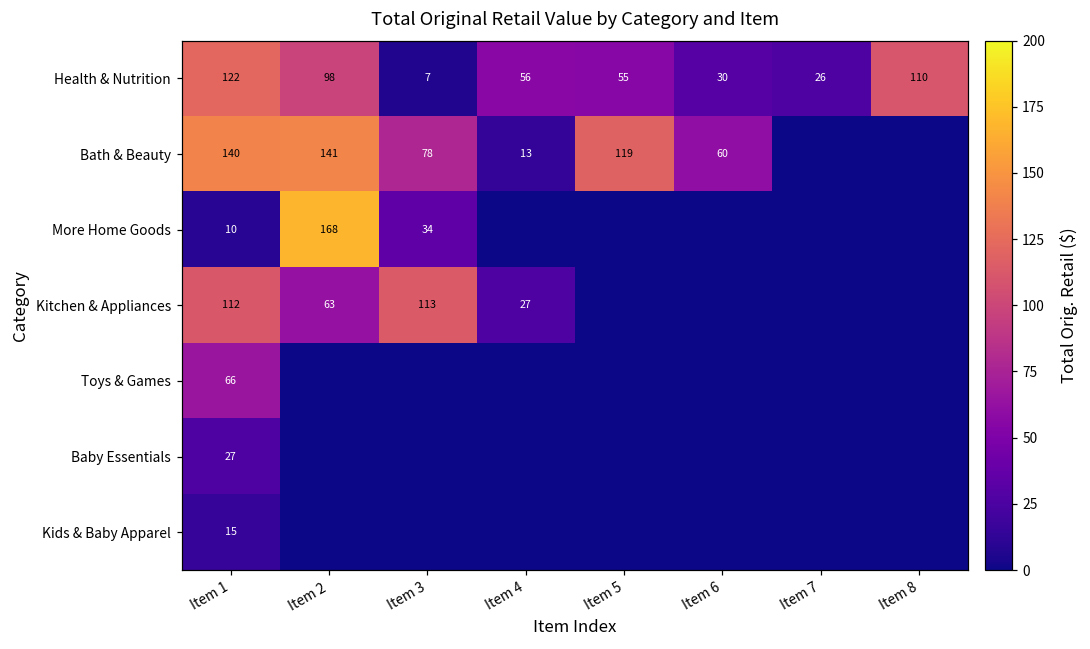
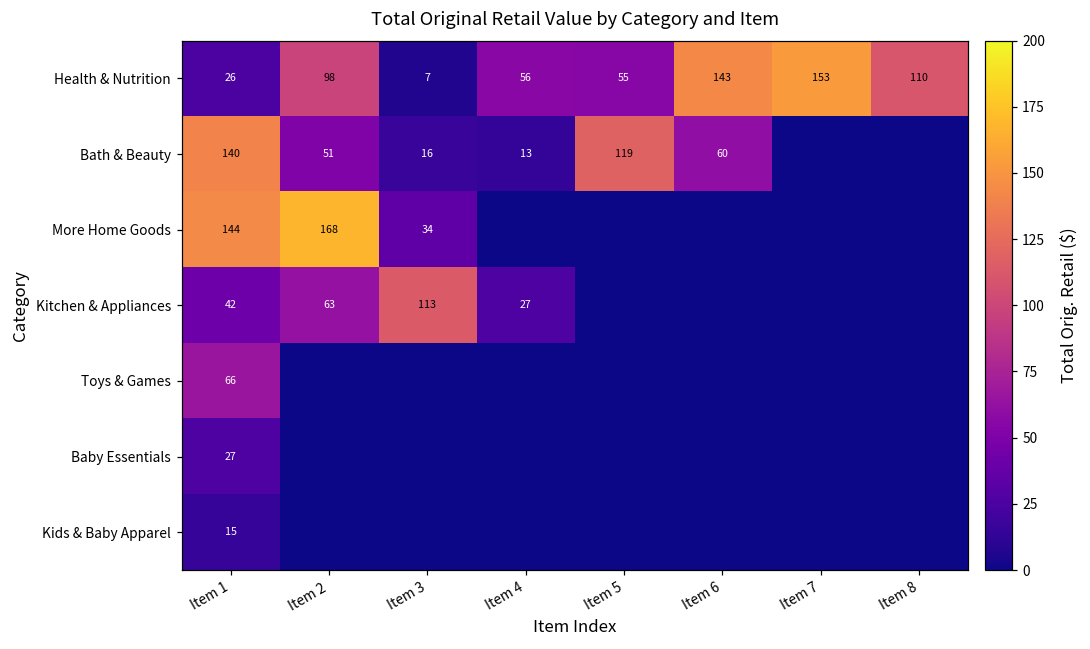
  {
    "Health & Nutrition": {
-     "Item 1": 122,
+     "Item 1": 26,
      "Item 2": 98,
      "Item 3": 7,
      "Item 4": 56,
      "Item 5": 55,
-     "Item 6": 30,
-     "Item 7": 26,
+     "Item 6": 143,
+     "Item 7": 153,
      "Item 8": 110
    },
    "Bath & Beauty": {
      "Item 1": 140,
-     "Item 2": 141,
-     "Item 3": 78,
+     "Item 2": 51,
+     "Item 3": 16,
      "Item 4": 13,
      "Item 5": 119,
      "Item 6": 60
    },
    "More Home Goods": {
-     "Item 1": 10,
+     "Item 1": 144,
      "Item 2": 168,
      "Item 3": 34
    },
    "Kitchen & Appliances": {
-     "Item 1": 112,
+     "Item 1": 42,
      "Item 2": 63,
      "Item 3": 113,
      "Item 4": 27
    },
    "Toys & Games": {
      "Item 1": 66
    },
    "Baby Essentials": {
      "Item 1": 27
    },
    "Kids & Baby Apparel": {
      "Item 1": 15
    }
  }
